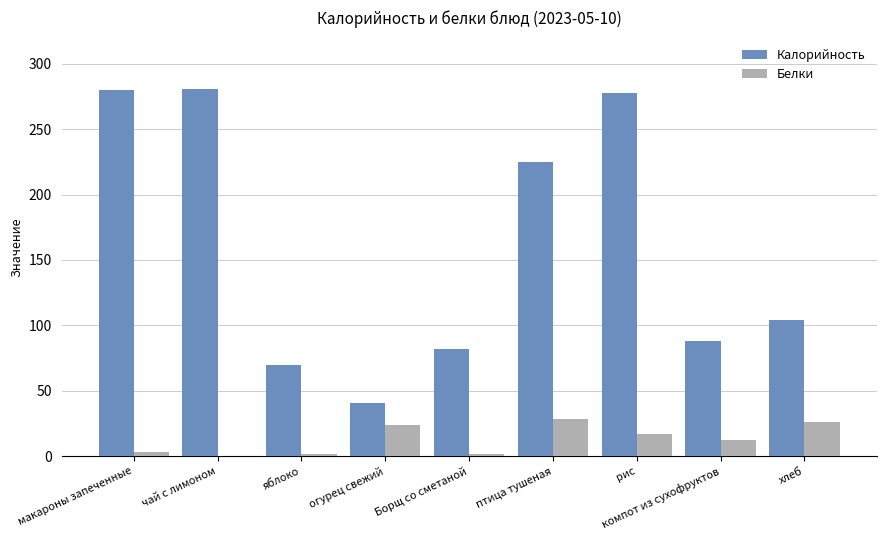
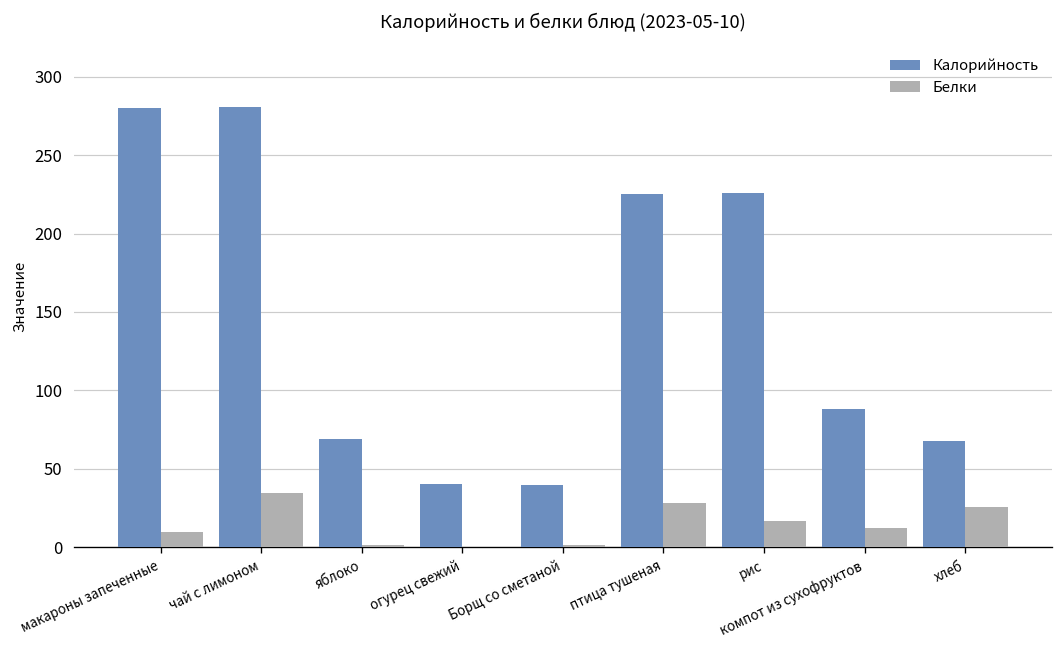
  {
    "Калорийность": {
      "макароны запеченные": 280,
      "чай с лимоном": 281,
      "яблоко": 69,
      "огурец свежий": 40,
-     "Борщ со сметаной": 82,
+     "Борщ со сметаной": 40,
      "птица тушеная": 225,
-     "рис": 277,
+     "рис": 226,
      "компот из сухофруктов": 88,
-     "хлеб": 104
+     "хлеб": 68
    },
    "Белки": {
-     "макароны запеченные": 3,
-     "чай с лимоном": 0,
-     "огурец свежий": 24,
+     "макароны запеченные": 10,
+     "чай с лимоном": 34,
+     "огурец свежий": 0,
      "птица тушеная": 29,
      "рис": 17,
      "компот из сухофруктов": 13,
      "хлеб": 26
    }
  }
